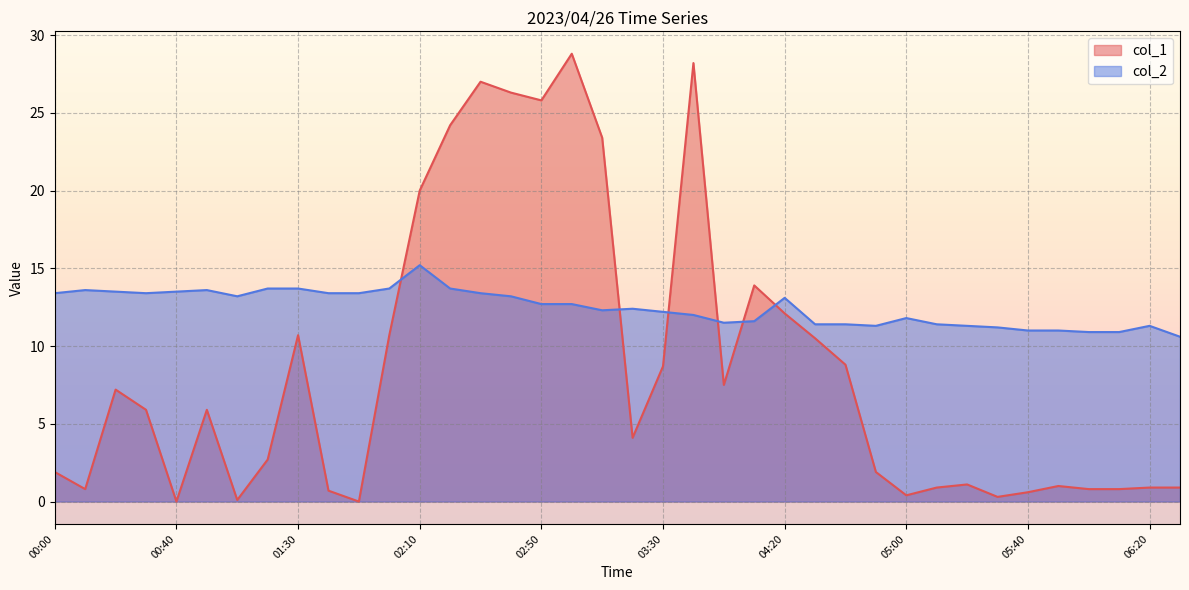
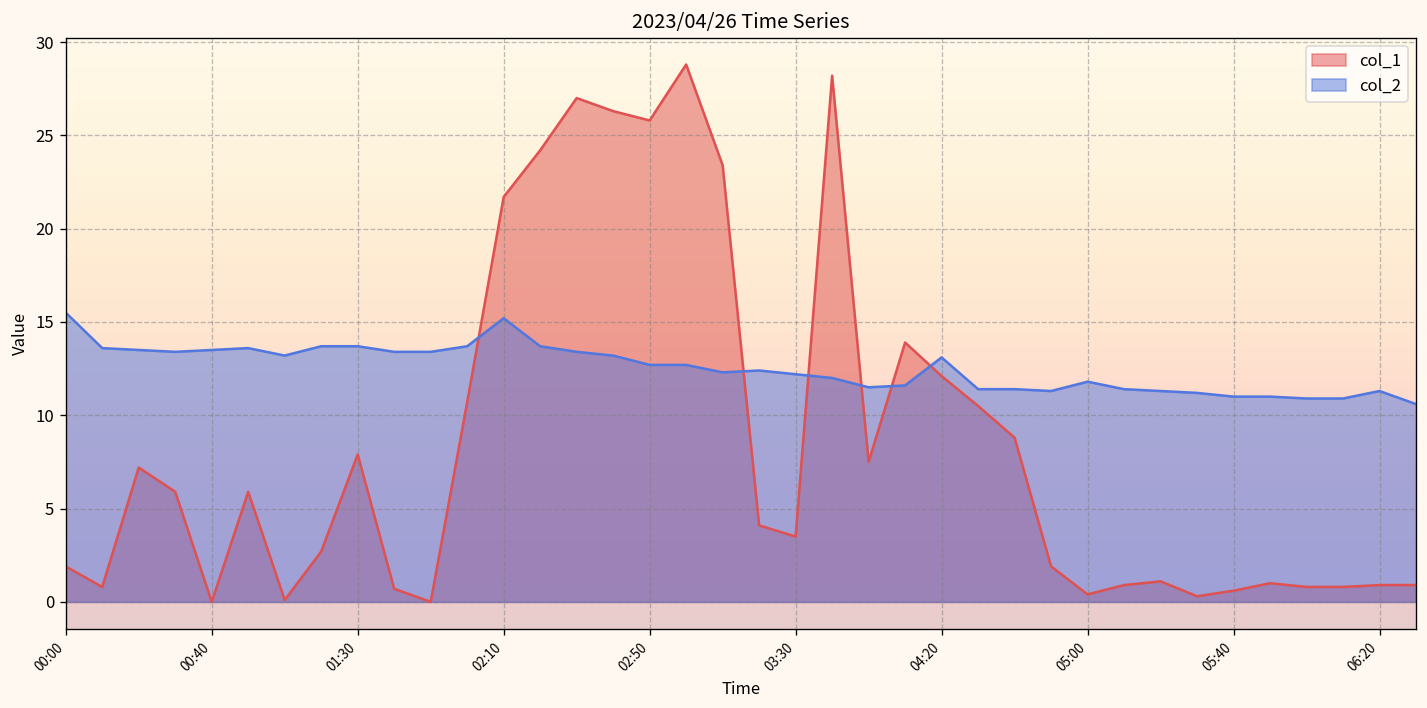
  {
    "col_1": {
      "00:00": 1.9,
      "00:40": 0.0,
-     "01:30": 10.7,
-     "02:10": 20.0,
+     "01:30": 7.9,
+     "02:10": 21.7,
      "02:50": 25.8,
-     "03:30": 8.7,
+     "03:30": 3.5,
      "04:20": 12.1,
      "05:00": 0.4,
      "05:40": 0.6,
      "06:20": 0.9
    },
    "col_2": {
-     "00:00": 13.4,
+     "00:00": 15.5,
      "00:40": 13.5,
      "01:30": 13.7,
      "02:10": 15.2,
      "02:50": 12.7,
      "03:30": 12.2,
      "04:20": 13.1,
      "05:00": 11.8,
      "05:40": 11.0,
      "06:20": 11.3
    }
  }
